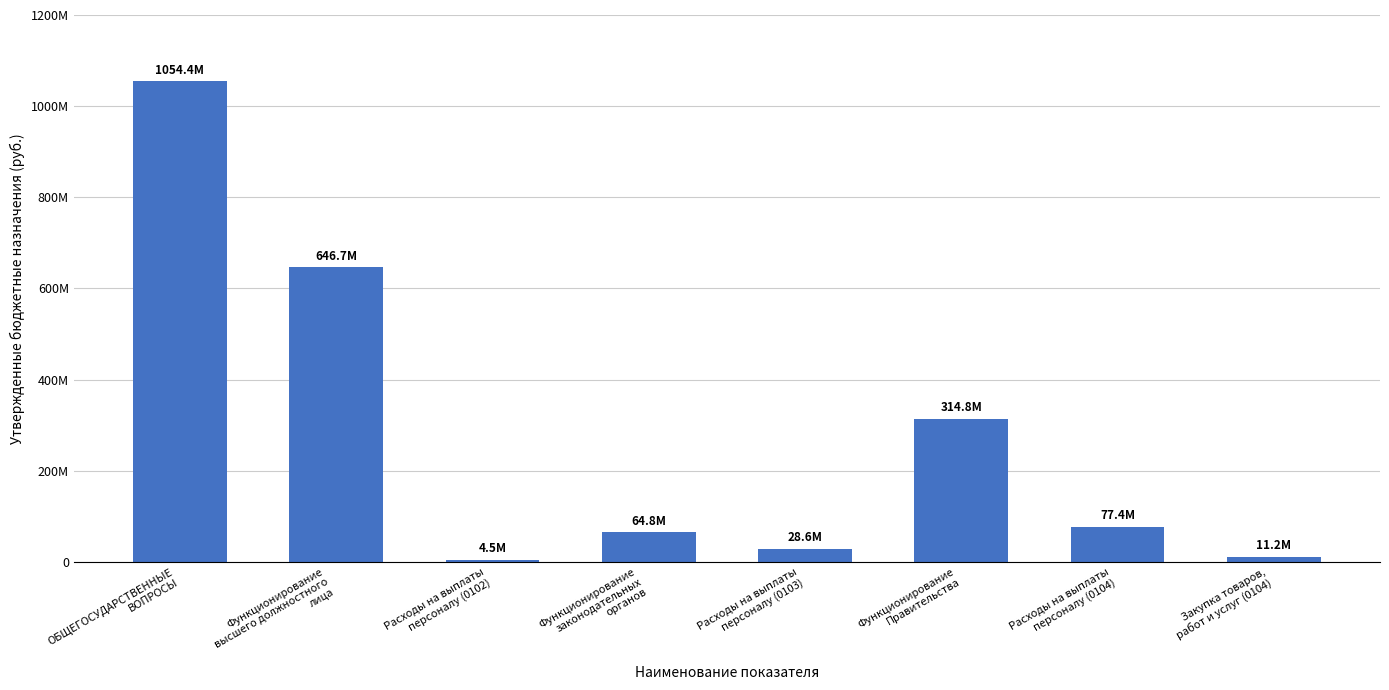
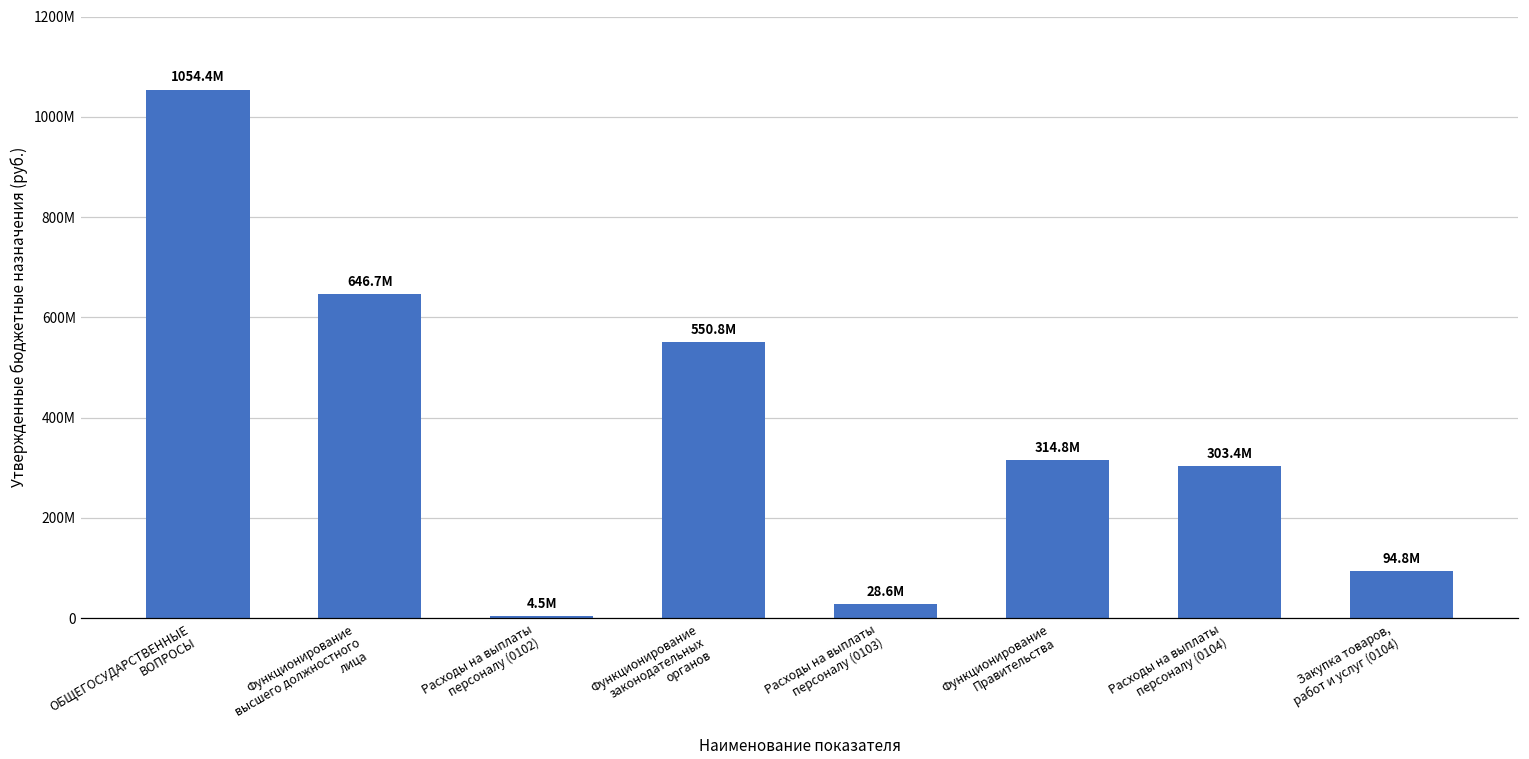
  {
    "ОБЩЕГОСУДАРСТВЕННЫЕ ВОПРОСЫ": "1054.4M",
    "Функционирование высшего должностного лица": "646.7M",
    "Расходы на выплаты персоналу (0102)": "4.5M",
-   "Функционирование законодательных органов": "64.8M",
+   "Функционирование законодательных органов": "550.8M",
    "Расходы на выплаты персоналу (0103)": "28.6M",
    "Функционирование Правительства": "314.8M",
-   "Расходы на выплаты персоналу (0104)": "77.4M",
-   "Закупка товаров, работ и услуг (0104)": "11.2M"
+   "Расходы на выплаты персоналу (0104)": "303.4M",
+   "Закупка товаров, работ и услуг (0104)": "94.8M"
  }
